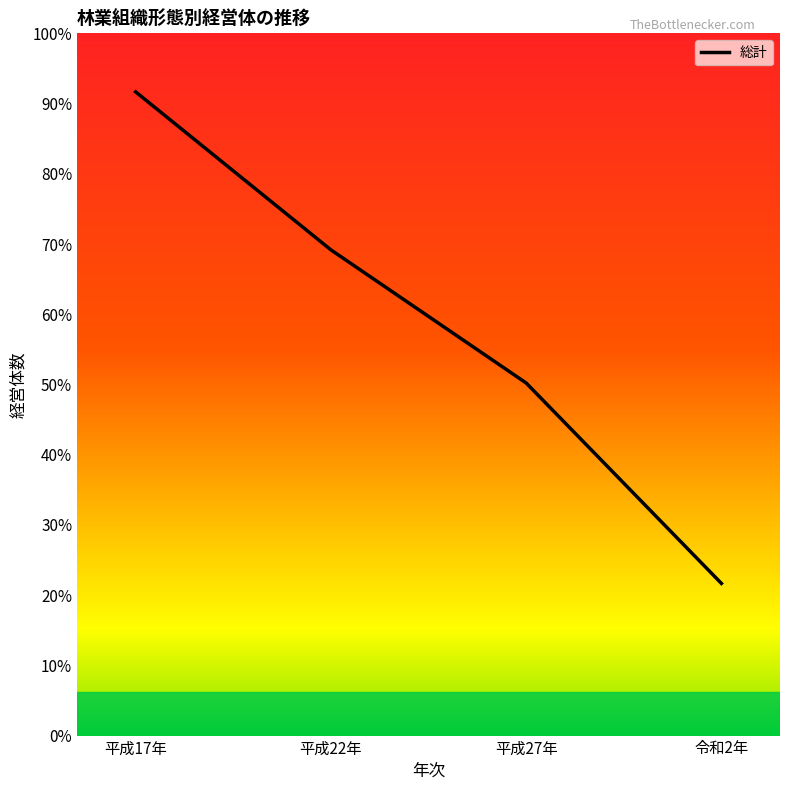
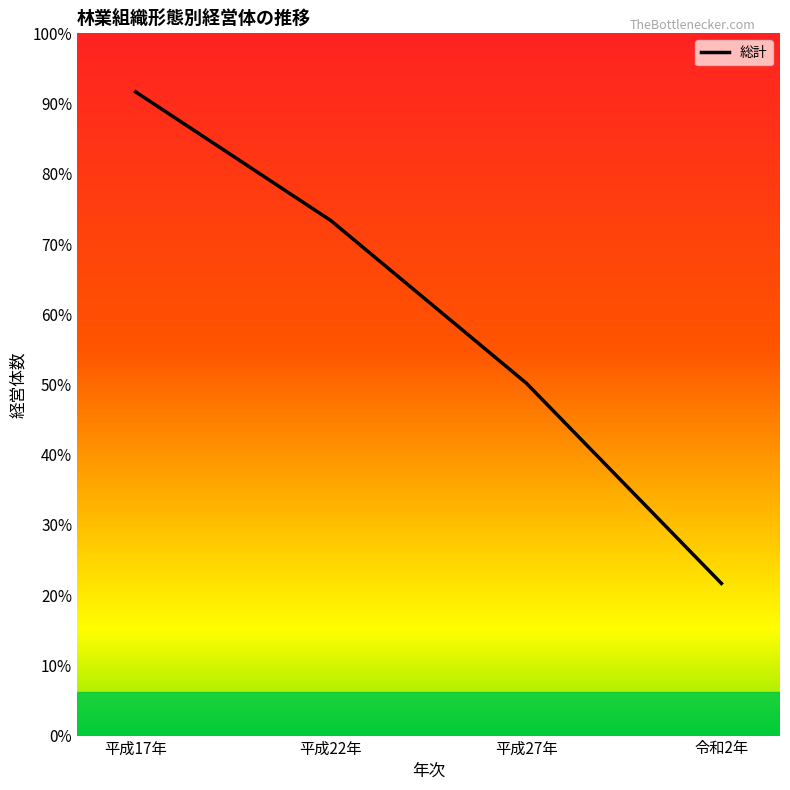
  {
    "平成17年": "92%",
-   "平成22年": "69%",
+   "平成22年": "73%",
    "平成27年": "50%",
    "令和2年": "22%"
  }
